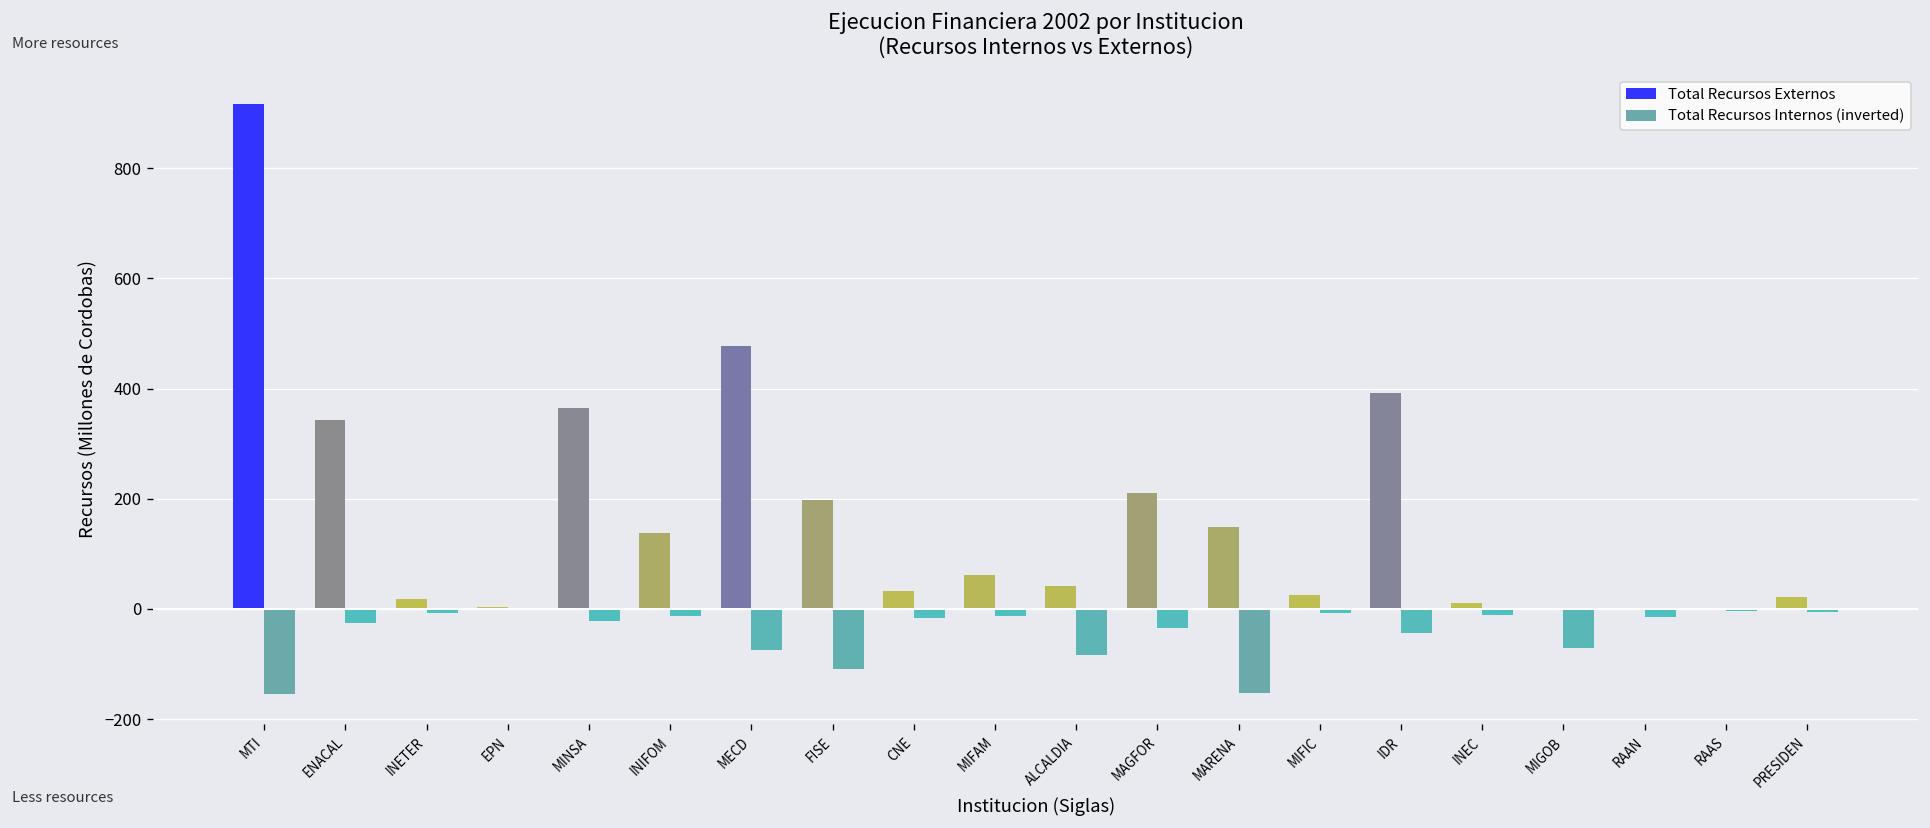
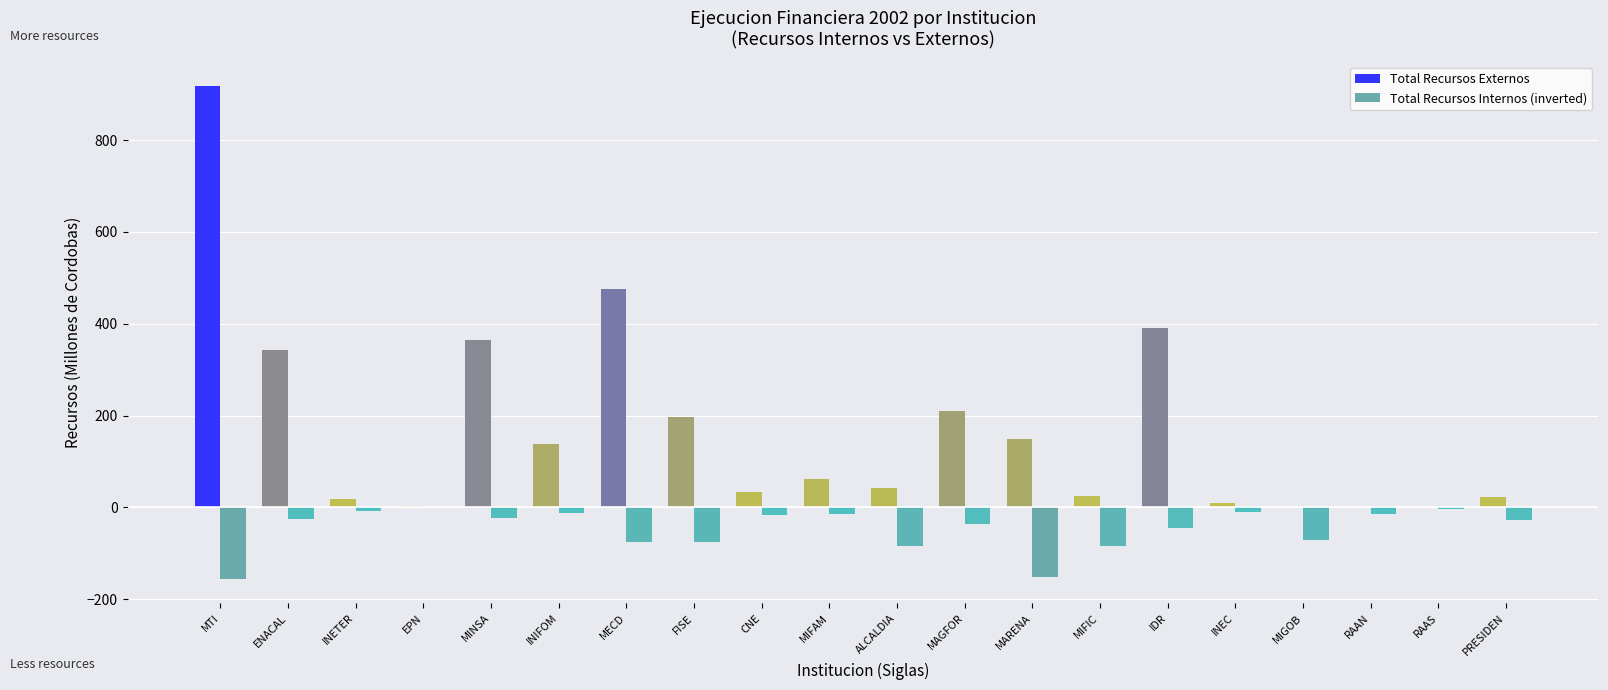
  {
    "Total Recursos Externos": {
      "MTI": 920,
      "ENACAL": 340,
      "INETER": 20,
      "MINSA": 360,
      "INIFOM": 140,
      "MECD": 480,
      "FISE": 200,
      "CNE": 30,
      "MIFAM": 60,
      "ALCALDIA": 40,
      "MAGFOR": 210,
      "MARENA": 150,
      "MIFIC": 30,
      "IDR": 390,
      "INEC": 10,
      "MIGOB": 0,
      "RAAN": 0,
      "RAAS": 0,
      "PRESIDEN": 20
    },
    "Total Recursos Internos (inverted)": {
      "MTI": -160,
      "ENACAL": -30,
      "INETER": -10,
      "EPN": 0,
      "MINSA": -20,
      "INIFOM": -10,
      "MECD": -70,
-     "FISE": -110,
+     "FISE": -80,
      "CNE": -20,
      "MIFAM": -10,
      "ALCALDIA": -80,
      "MAGFOR": -40,
      "MARENA": -150,
-     "MIFIC": -10,
+     "MIFIC": -80,
      "IDR": -40,
      "INEC": -10,
      "MIGOB": -70,
      "RAAN": -10,
-     "PRESIDEN": -10
+     "PRESIDEN": -30
    }
  }
